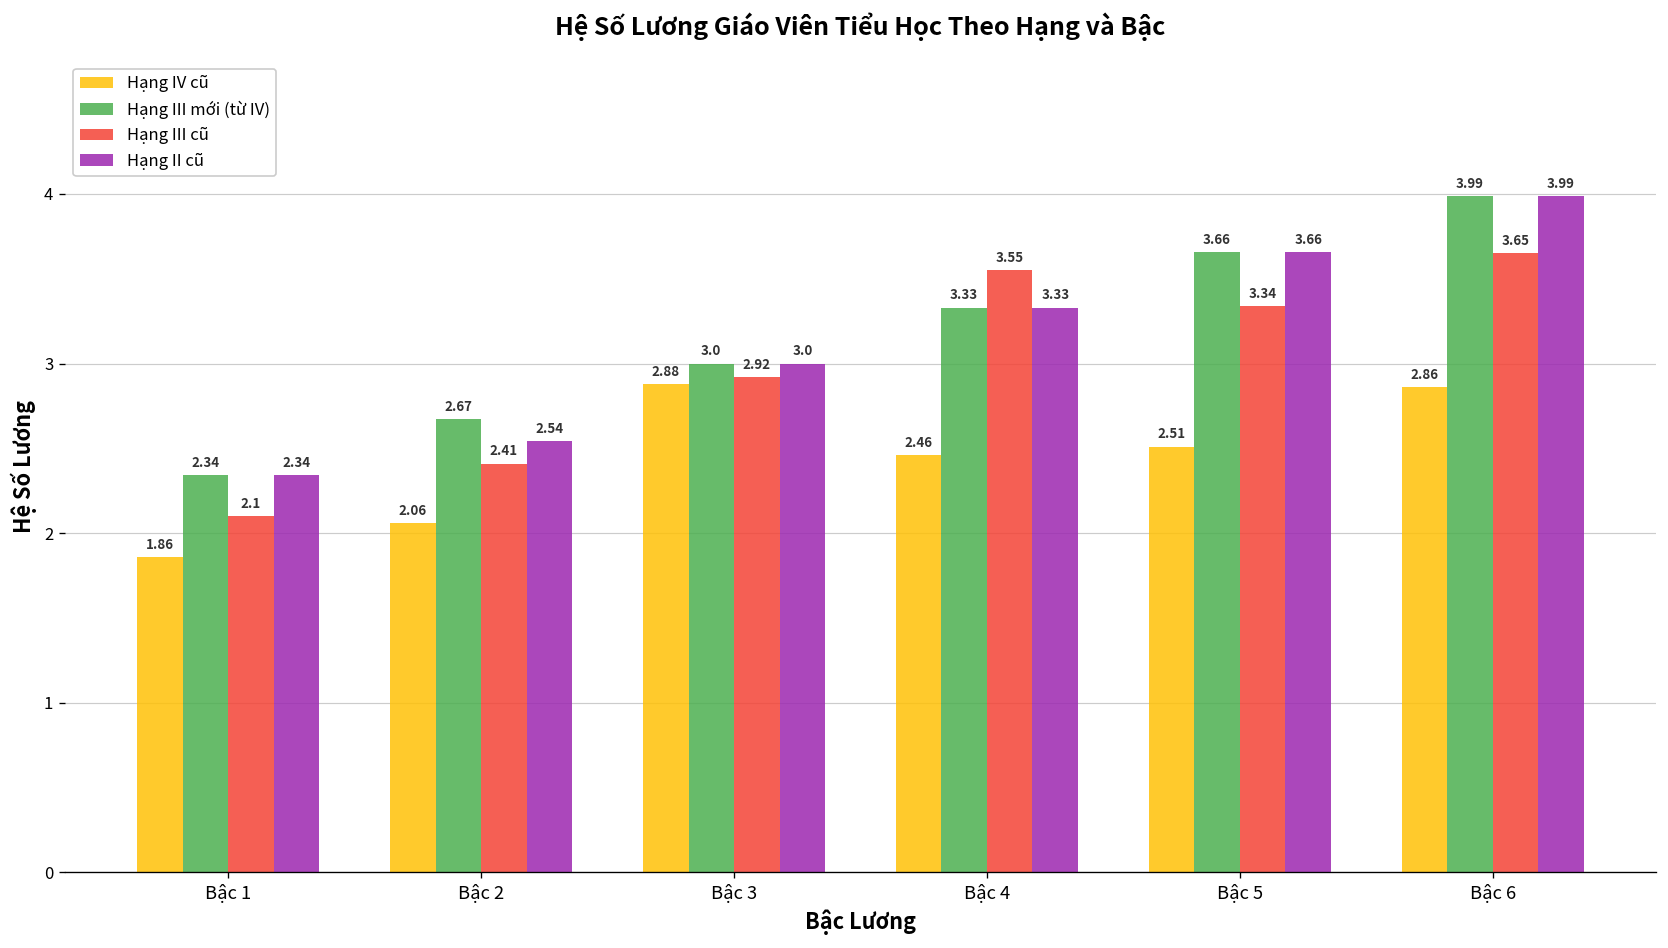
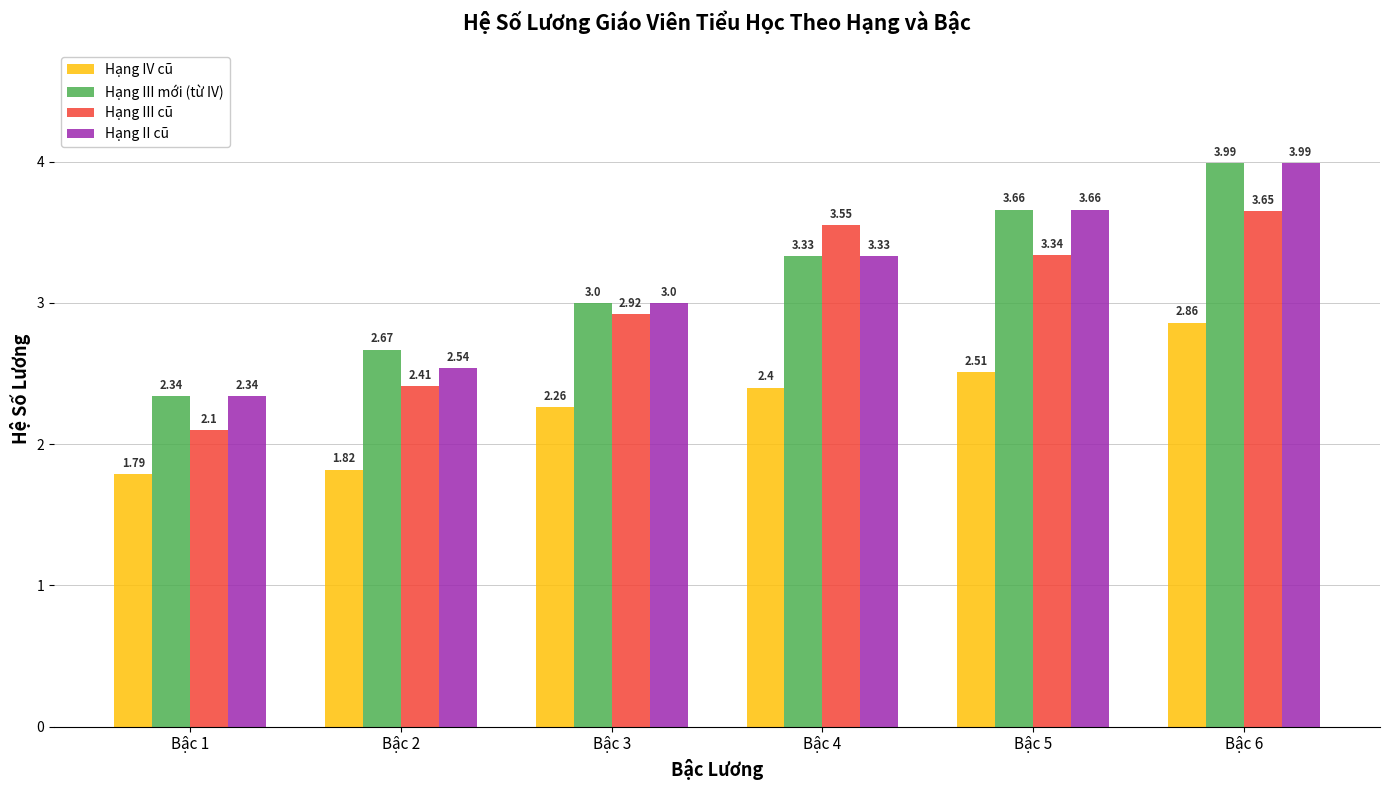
  {
    "Hạng IV cũ": {
-     "Bậc 1": 1.86,
-     "Bậc 2": 2.06,
-     "Bậc 3": 2.88,
-     "Bậc 4": 2.46,
+     "Bậc 1": 1.79,
+     "Bậc 2": 1.82,
+     "Bậc 3": 2.26,
+     "Bậc 4": 2.4,
      "Bậc 5": 2.51,
      "Bậc 6": 2.86
    },
    "Hạng III mới (từ IV)": {
      "Bậc 1": 2.34,
      "Bậc 2": 2.67,
      "Bậc 3": 3.0,
      "Bậc 4": 3.33,
      "Bậc 5": 3.66,
      "Bậc 6": 3.99
    },
    "Hạng III cũ": {
      "Bậc 1": 2.1,
      "Bậc 2": 2.41,
      "Bậc 3": 2.92,
      "Bậc 4": 3.55,
      "Bậc 5": 3.34,
      "Bậc 6": 3.65
    },
    "Hạng II cũ": {
      "Bậc 1": 2.34,
      "Bậc 2": 2.54,
      "Bậc 3": 3.0,
      "Bậc 4": 3.33,
      "Bậc 5": 3.66,
      "Bậc 6": 3.99
    }
  }
